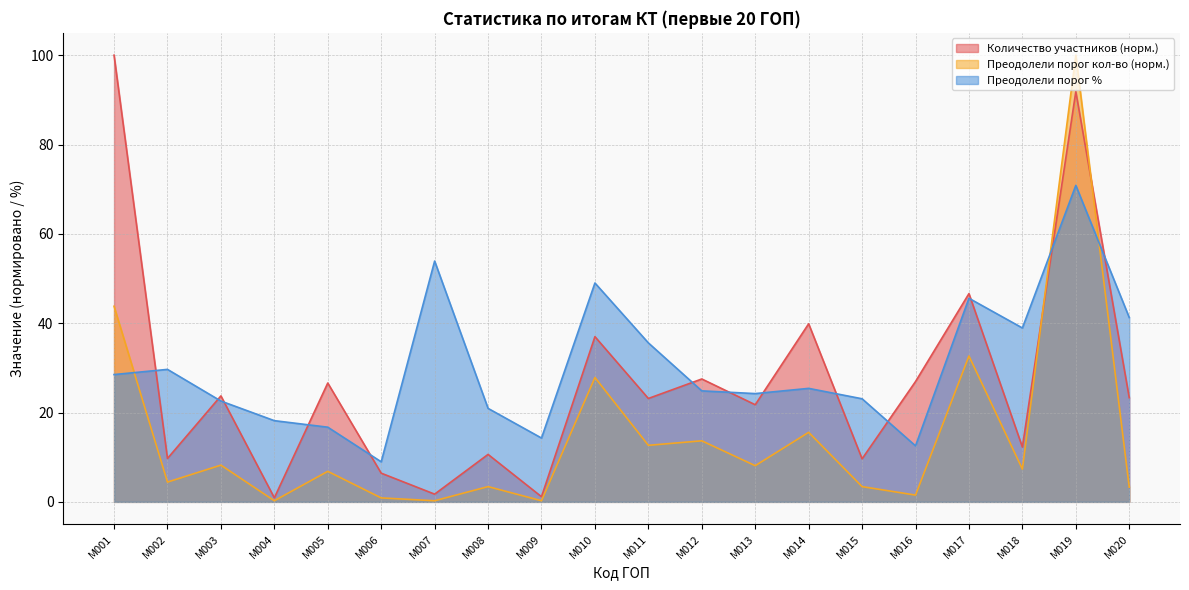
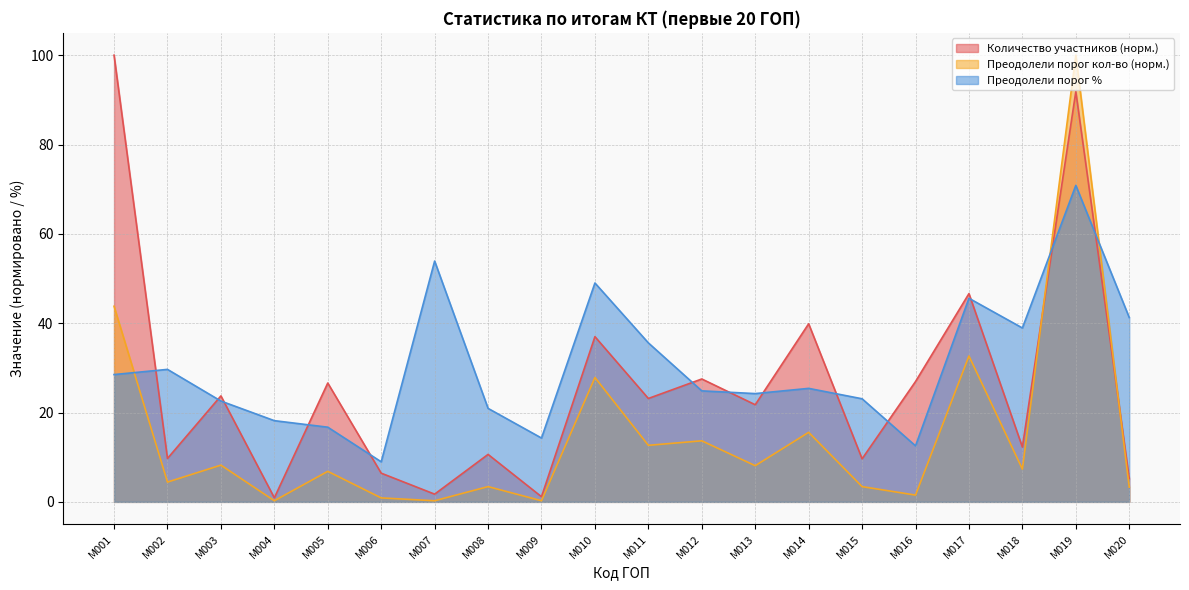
  {
    "Количество участников (норм.)": {
      "M001": 100,
      "M002": 10,
      "M003": 24,
      "M004": 1,
      "M005": 27,
      "M006": 6,
      "M007": 2,
      "M008": 11,
      "M009": 1,
      "M010": 37,
      "M011": 23,
      "M012": 28,
      "M013": 22,
      "M014": 40,
      "M015": 10,
      "M016": 27,
      "M017": 47,
      "M018": 12,
      "M019": 92,
-     "M020": 23
+     "M020": 5
    },
    "Преодолели порог кол-во (норм.)": {
      "M001": 44,
      "M002": 4,
      "M003": 8,
      "M004": 0,
      "M005": 7,
      "M006": 1,
      "M007": 0,
      "M008": 3,
      "M009": 0,
      "M010": 28,
      "M011": 13,
      "M012": 14,
      "M013": 8,
      "M014": 16,
      "M015": 3,
      "M016": 2,
      "M017": 33,
      "M018": 7,
      "M020": 3
    },
    "Преодолели порог %": {
      "M001": 29,
      "M002": 30,
      "M003": 23,
      "M004": 18,
      "M005": 17,
      "M006": 9,
      "M007": 54,
      "M008": 21,
      "M009": 14,
      "M010": 49,
      "M011": 36,
      "M012": 25,
      "M013": 24,
      "M014": 25,
      "M015": 23,
      "M016": 13,
      "M017": 46,
      "M018": 39,
      "M019": 71,
      "M020": 41
    }
  }
